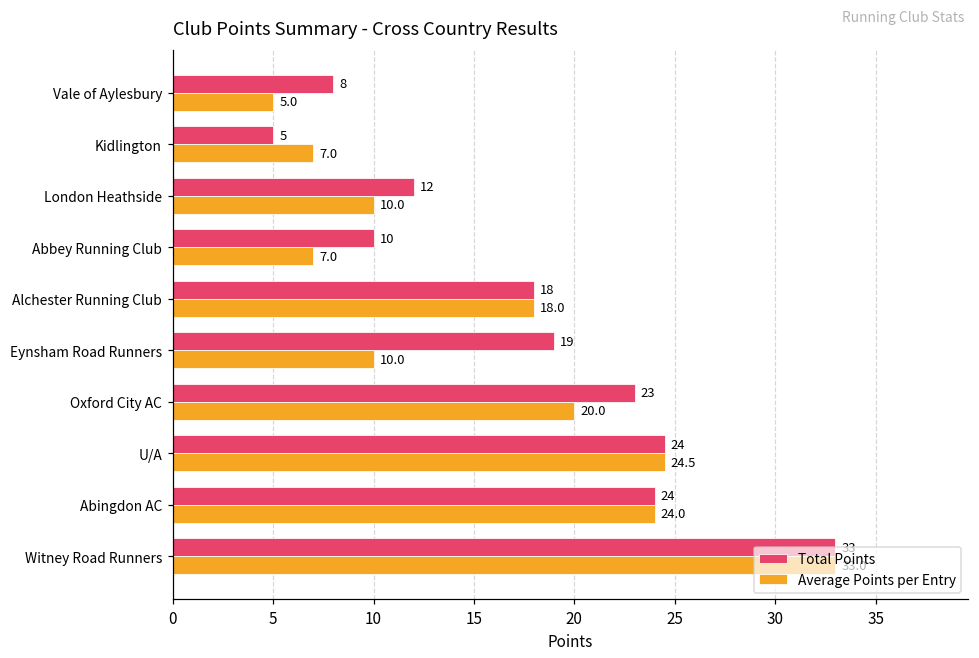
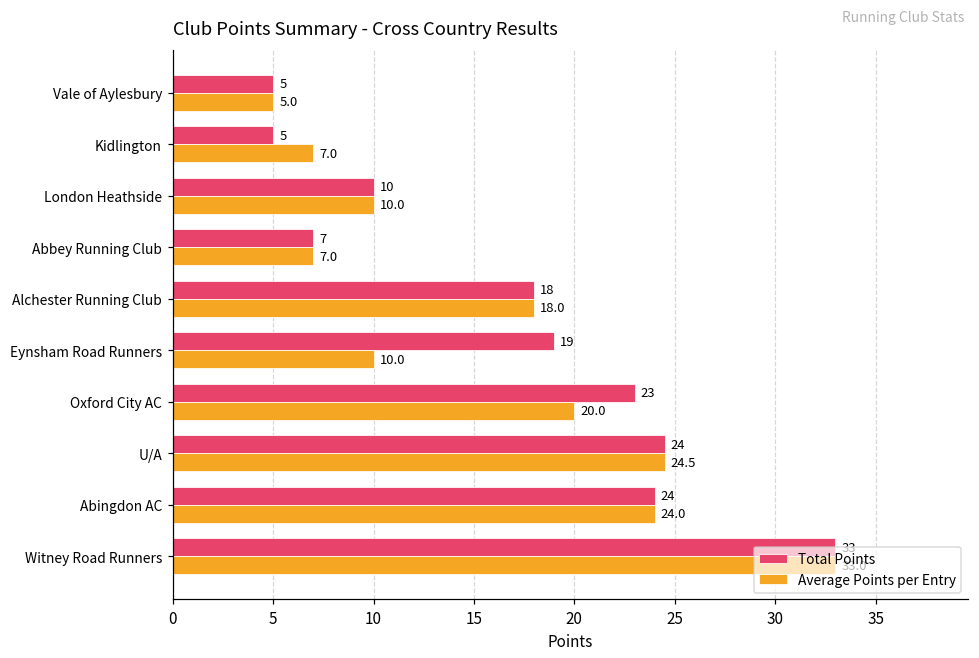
  {
    "Total Points": {
-     "Vale of Aylesbury": 8,
+     "Vale of Aylesbury": 5,
      "Kidlington": 5,
-     "London Heathside": 12,
-     "Abbey Running Club": 10,
+     "London Heathside": 10,
+     "Abbey Running Club": 7,
      "Alchester Running Club": 18,
      "Eynsham Road Runners": 19,
      "Oxford City AC": 23,
      "U/A": 24,
      "Abingdon AC": 24
    },
    "Average Points per Entry": {
      "Vale of Aylesbury": 5.0,
      "Kidlington": 7.0,
      "London Heathside": 10.0,
      "Abbey Running Club": 7.0,
      "Alchester Running Club": 18.0,
      "Eynsham Road Runners": 10.0,
      "Oxford City AC": 20.0,
      "U/A": 24.5,
      "Abingdon AC": 24.0
    }
  }
